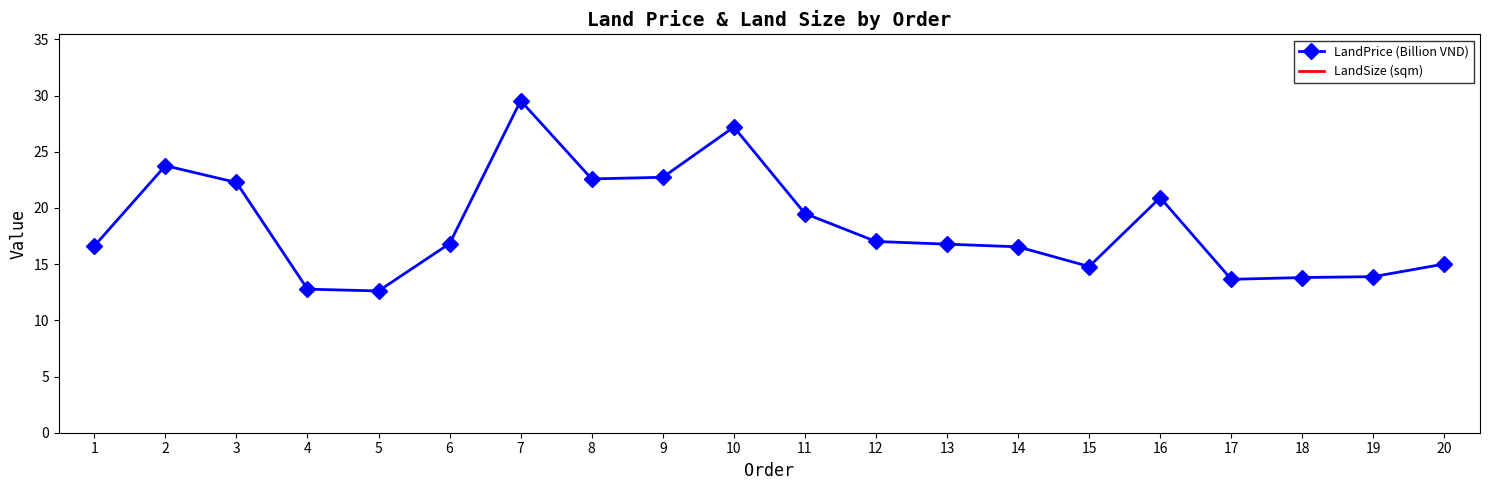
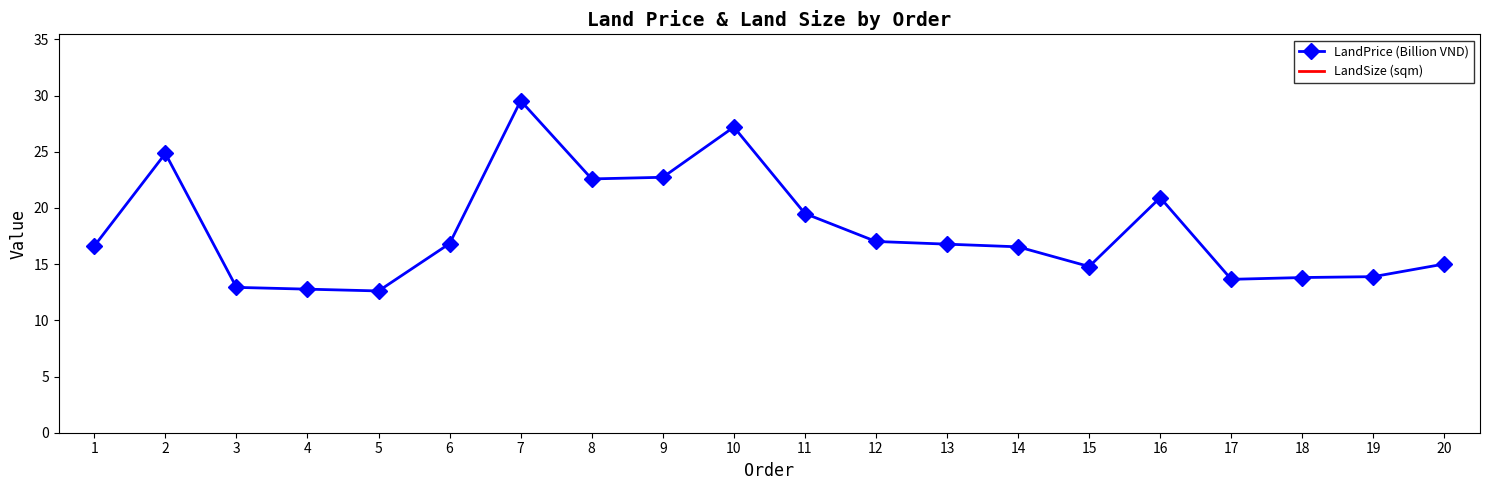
  {
    "LandPrice (Billion VND)": {
      "1": 16.6,
-     "2": 23.8,
-     "3": 22.3,
+     "2": 24.9,
+     "3": 12.9,
      "4": 12.8,
      "5": 12.6,
      "6": 16.8,
      "7": 29.5,
      "8": 22.6,
      "9": 22.7,
      "10": 27.2,
      "11": 19.5,
      "12": 17.0,
      "13": 16.8,
      "14": 16.5,
      "15": 14.8,
      "16": 20.9,
      "17": 13.7,
      "18": 13.8,
      "19": 13.9,
      "20": 15.0
    }
  }
